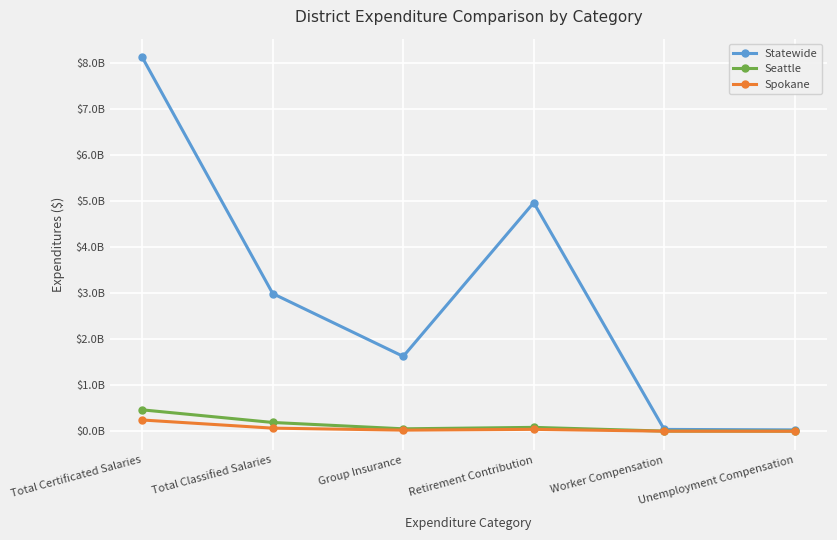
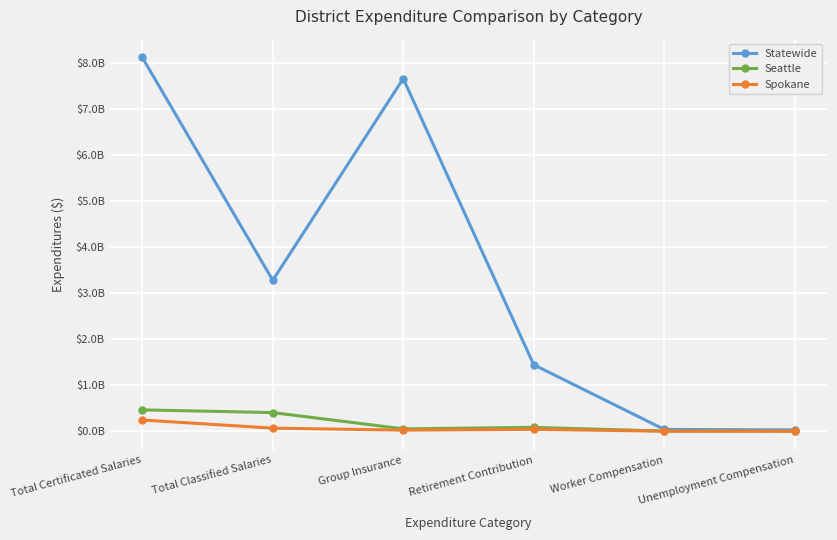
  {
    "Statewide": {
      "Total Certificated Salaries": "$8100000000",
-     "Total Classified Salaries": "$3000000000",
-     "Group Insurance": "$1600000000",
-     "Retirement Contribution": "$5000000000"
+     "Total Classified Salaries": "$3300000000",
+     "Group Insurance": "$7700000000",
+     "Retirement Contribution": "$1400000000"
    },
    "Seattle": {
      "Total Certificated Salaries": "$500000000",
-     "Total Classified Salaries": "$200000000"
+     "Total Classified Salaries": "$400000000"
    },
    "Spokane": {
      "Total Certificated Salaries": "$200000000",
      "Total Classified Salaries": "$100000000"
    }
  }
